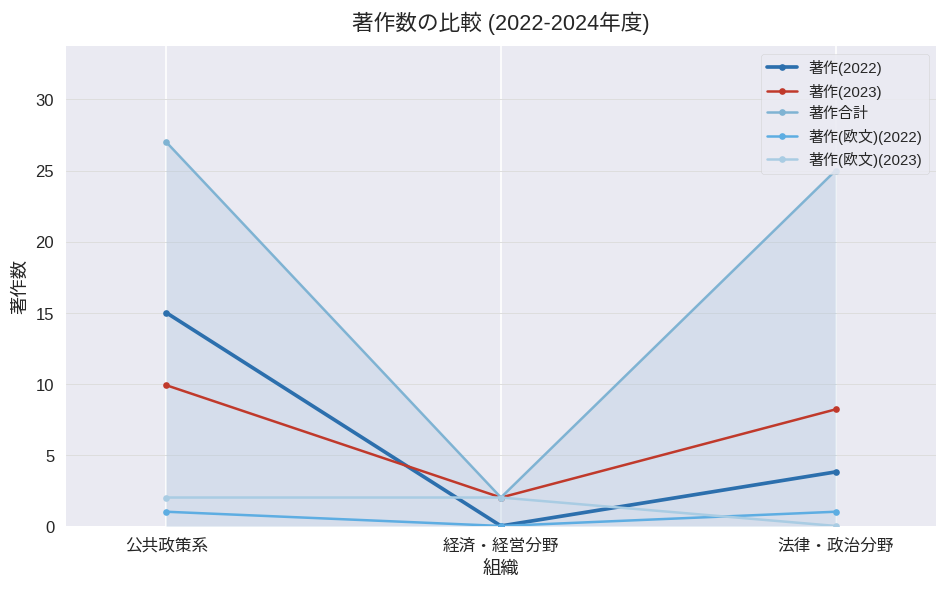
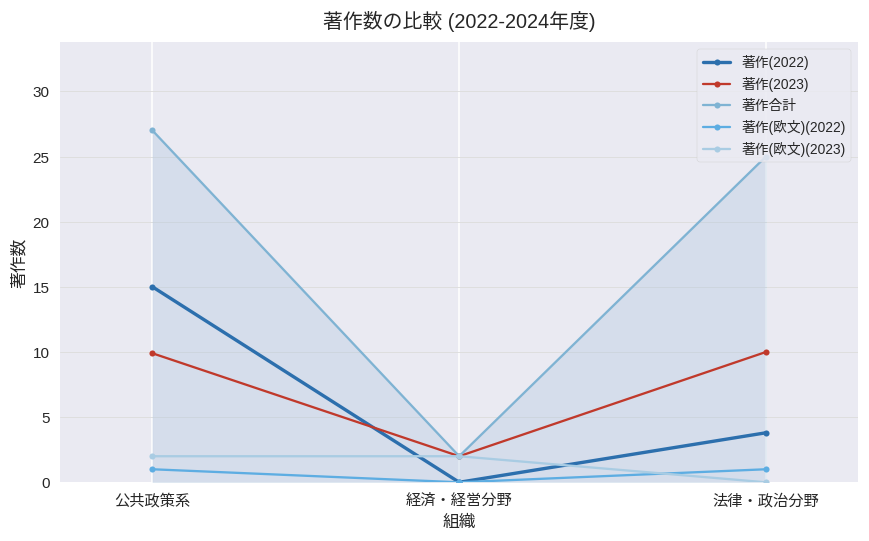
  {
    "著作(2022)": {
      "公共政策系": 15.0,
      "法律・政治分野": 3.8
    },
    "著作(2023)": {
      "公共政策系": 9.9,
-     "法律・政治分野": 8.2
+     "法律・政治分野": 10.0
    }
  }
